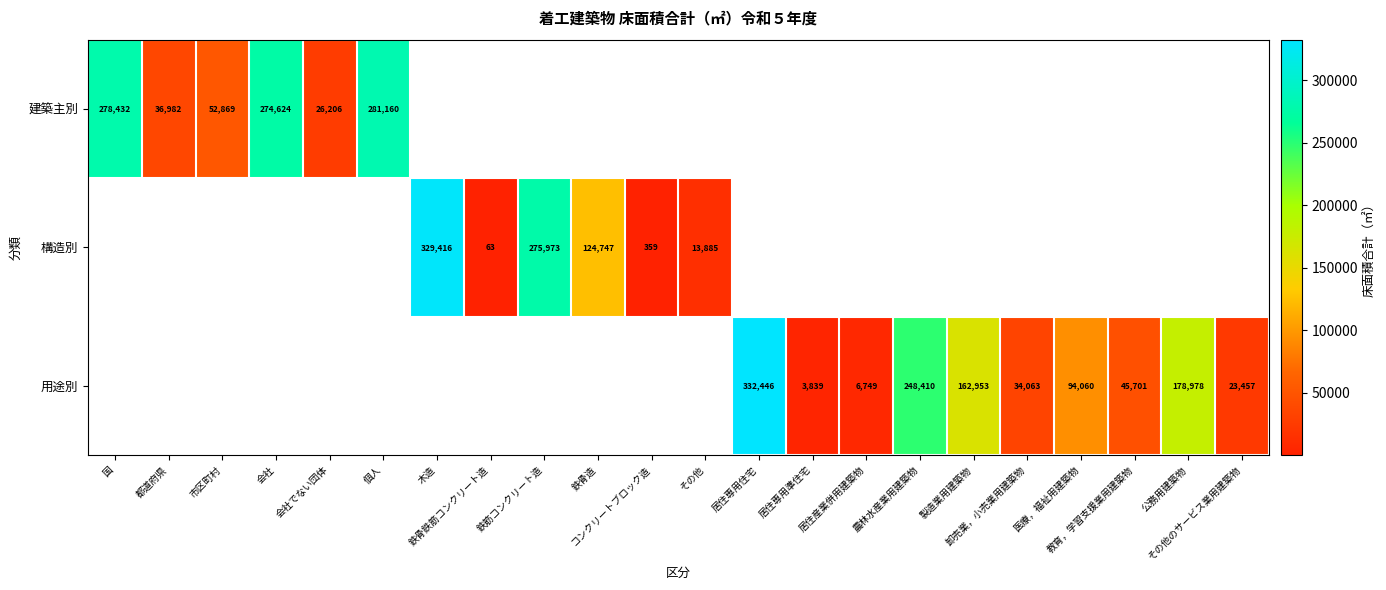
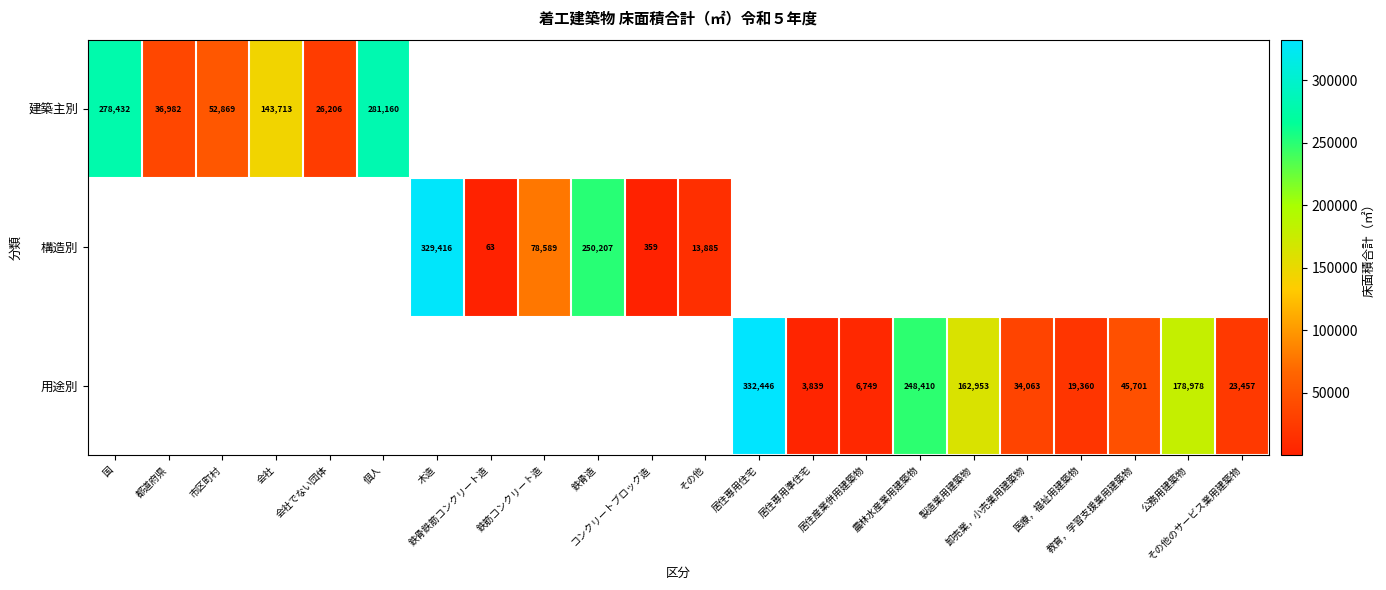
  {
    "建築主別": {
      "国": "278,432",
      "都道府県": "36,982",
      "市区町村": "52,869",
-     "会社": "274,624",
+     "会社": "143,713",
      "会社でない団体": "26,206",
      "個人": "281,160"
    },
    "構造別": {
      "木造": "329,416",
      "鉄骨鉄筋コンクリート造": "63",
-     "鉄筋コンクリート造": "275,973",
-     "鉄骨造": "124,747",
+     "鉄筋コンクリート造": "78,589",
+     "鉄骨造": "250,207",
      "コンクリートブロック造": "359",
      "その他": "13,885"
    },
    "用途別": {
      "居住専用住宅": "332,446",
      "居住専用準住宅": "3,839",
      "居住産業併用建築物": "6,749",
      "農林水産業用建築物": "248,410",
      "製造業用建築物": "162,953",
      "卸売業，小売業用建築物": "34,063",
-     "医療，福祉用建築物": "94,060",
+     "医療，福祉用建築物": "19,360",
      "教育，学習支援業用建築物": "45,701",
      "公務用建築物": "178,978",
      "その他のサービス業用建築物": "23,457"
    }
  }
